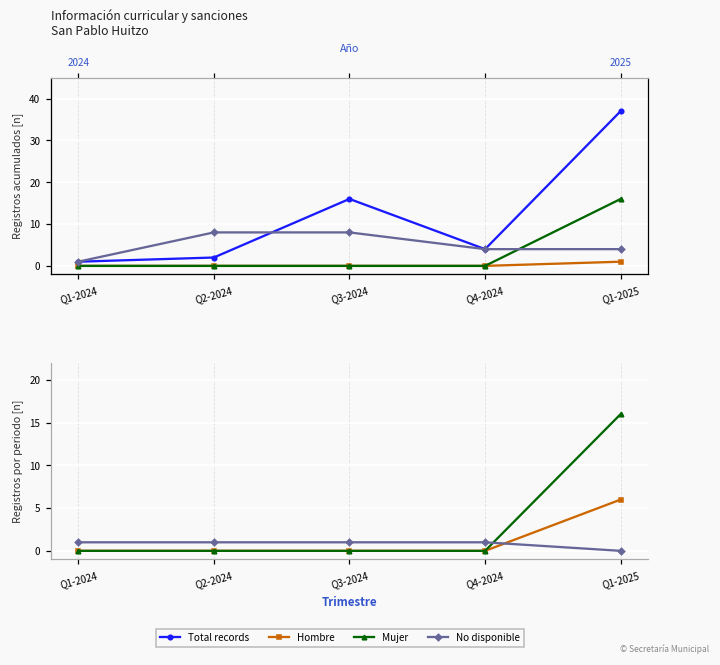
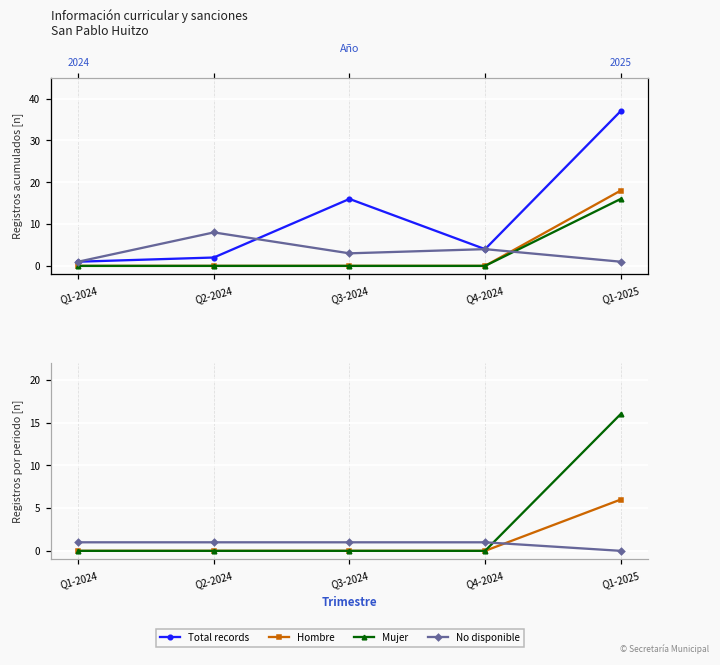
  {
    "Información curricular y sanciones San Pablo Huitzo": {
      "Total records": {
        "Q2-2024": 2,
        "Q3-2024": 16,
        "Q1-2025": 37
      },
      "Hombre": {
-       "Q1-2025": 1
+       "Q1-2025": 18
      },
      "Mujer": {
        "Q1-2025": 16
      },
      "No disponible": {
        "Q2-2024": 8,
-       "Q3-2024": 8,
-       "Q1-2025": 4
+       "Q3-2024": 3,
+       "Q1-2025": 1
      }
    }
  }
